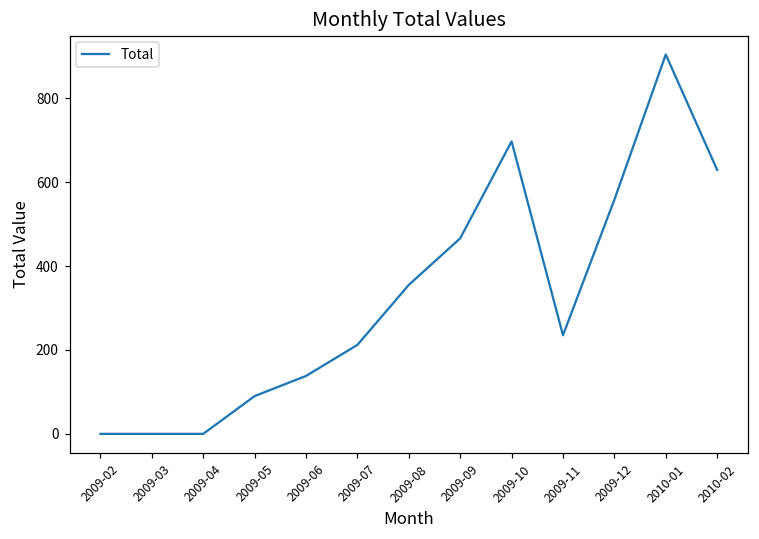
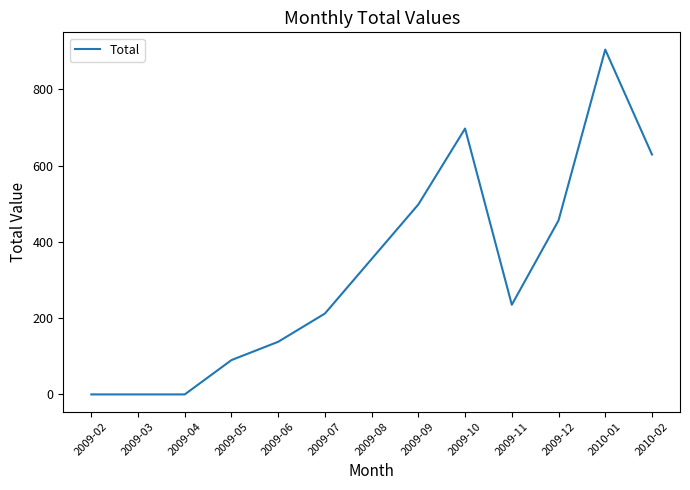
  {
    "2009-02": 0,
    "2009-03": 0,
    "2009-04": 0,
    "2009-05": 90,
    "2009-06": 140,
    "2009-07": 210,
    "2009-08": 360,
-   "2009-09": 470,
+   "2009-09": 500,
    "2009-10": 700,
    "2009-11": 240,
-   "2009-12": 560,
+   "2009-12": 460,
    "2010-01": 900,
    "2010-02": 630
  }
